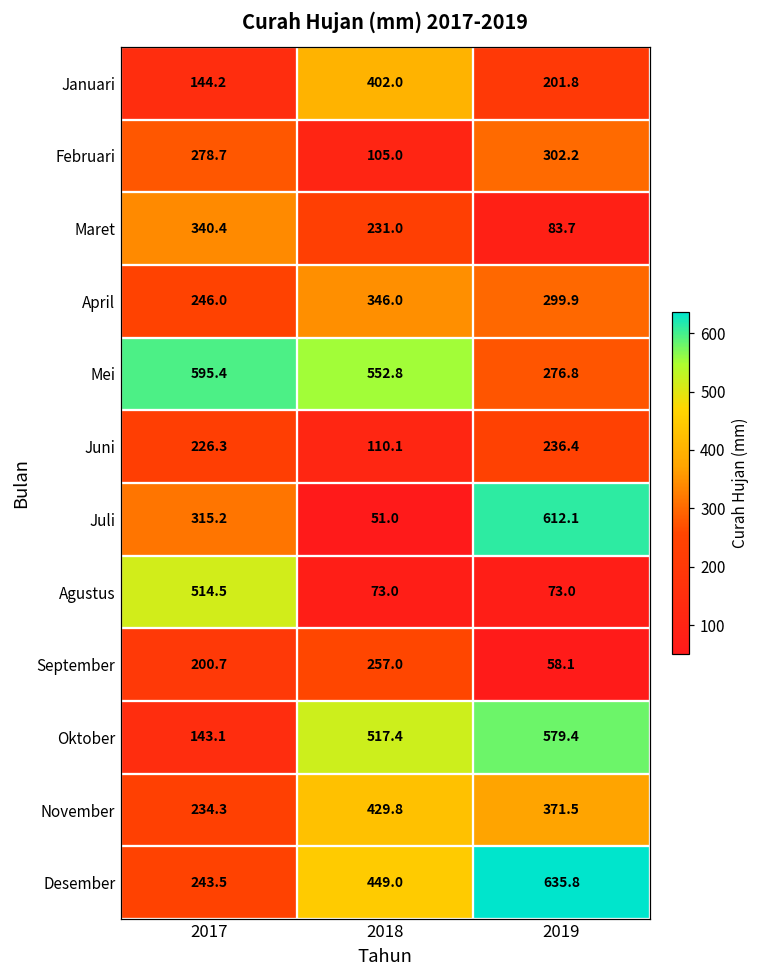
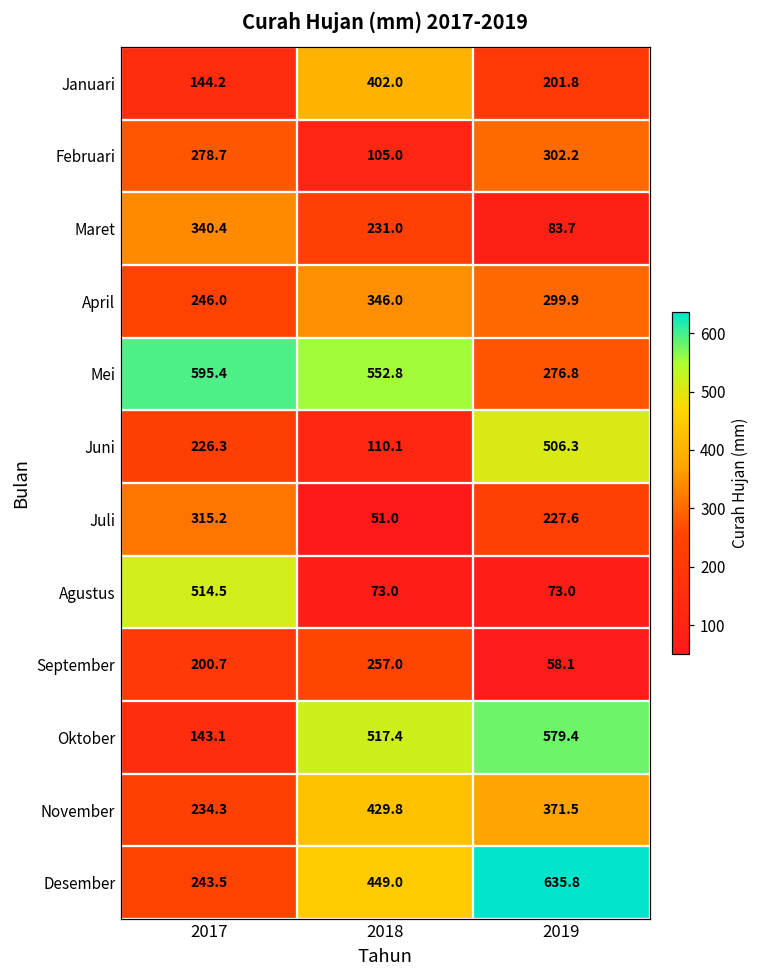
  {
    "Januari": {
      "2017": 144.2,
      "2018": 402.0,
      "2019": 201.8
    },
    "Februari": {
      "2017": 278.7,
      "2018": 105.0,
      "2019": 302.2
    },
    "Maret": {
      "2017": 340.4,
      "2018": 231.0,
      "2019": 83.7
    },
    "April": {
      "2017": 246.0,
      "2018": 346.0,
      "2019": 299.9
    },
    "Mei": {
      "2017": 595.4,
      "2018": 552.8,
      "2019": 276.8
    },
    "Juni": {
      "2017": 226.3,
      "2018": 110.1,
-     "2019": 236.4
+     "2019": 506.3
    },
    "Juli": {
      "2017": 315.2,
      "2018": 51.0,
-     "2019": 612.1
+     "2019": 227.6
    },
    "Agustus": {
      "2017": 514.5,
      "2018": 73.0,
      "2019": 73.0
    },
    "September": {
      "2017": 200.7,
      "2018": 257.0,
      "2019": 58.1
    },
    "Oktober": {
      "2017": 143.1,
      "2018": 517.4,
      "2019": 579.4
    },
    "November": {
      "2017": 234.3,
      "2018": 429.8,
      "2019": 371.5
    },
    "Desember": {
      "2017": 243.5,
      "2018": 449.0,
      "2019": 635.8
    }
  }
